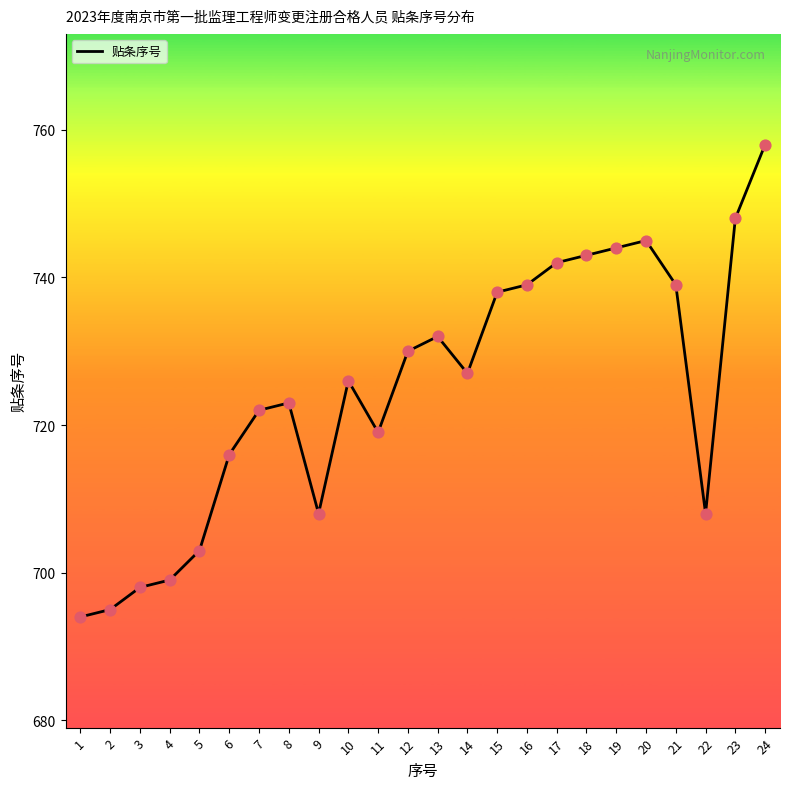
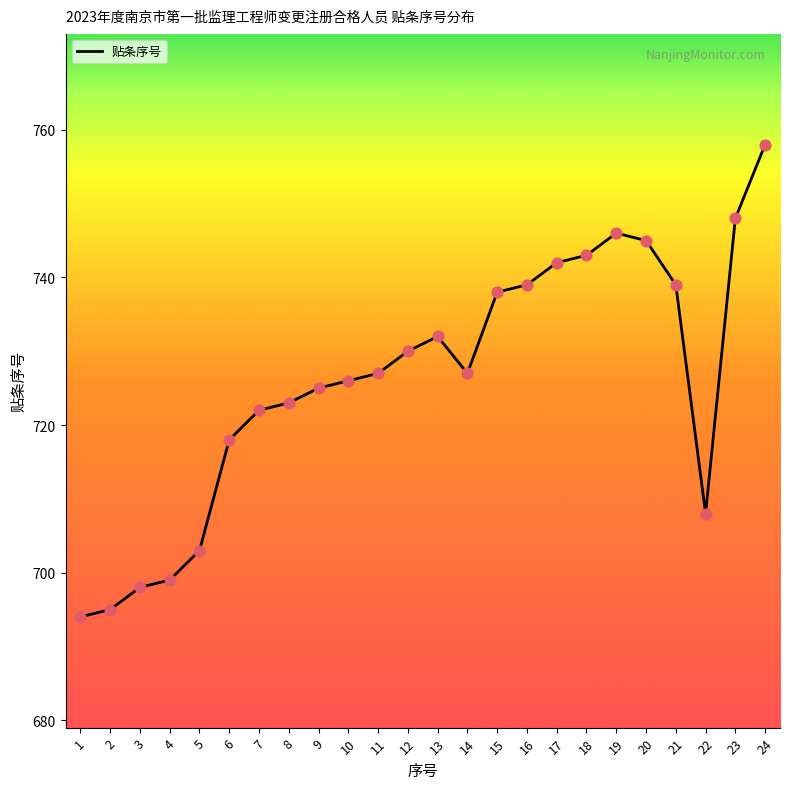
  {
    "1": 694,
    "2": 695,
    "3": 698,
    "4": 699,
    "5": 703,
-   "6": 716,
+   "6": 718,
    "7": 722,
    "8": 723,
-   "9": 708,
+   "9": 725,
    "10": 726,
-   "11": 719,
+   "11": 727,
    "12": 730,
    "13": 732,
    "14": 727,
    "15": 738,
    "16": 739,
    "17": 742,
    "18": 743,
-   "19": 744,
+   "19": 746,
    "20": 745,
    "21": 739,
    "22": 708,
    "23": 748,
    "24": 758
  }
